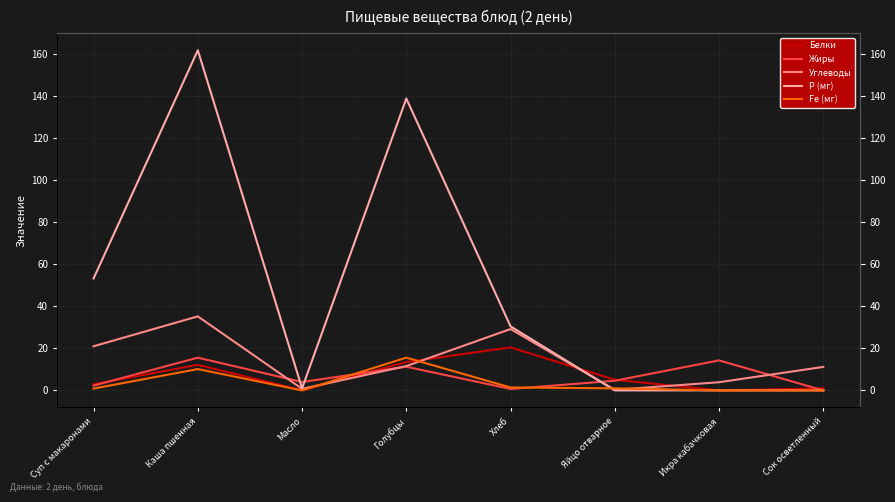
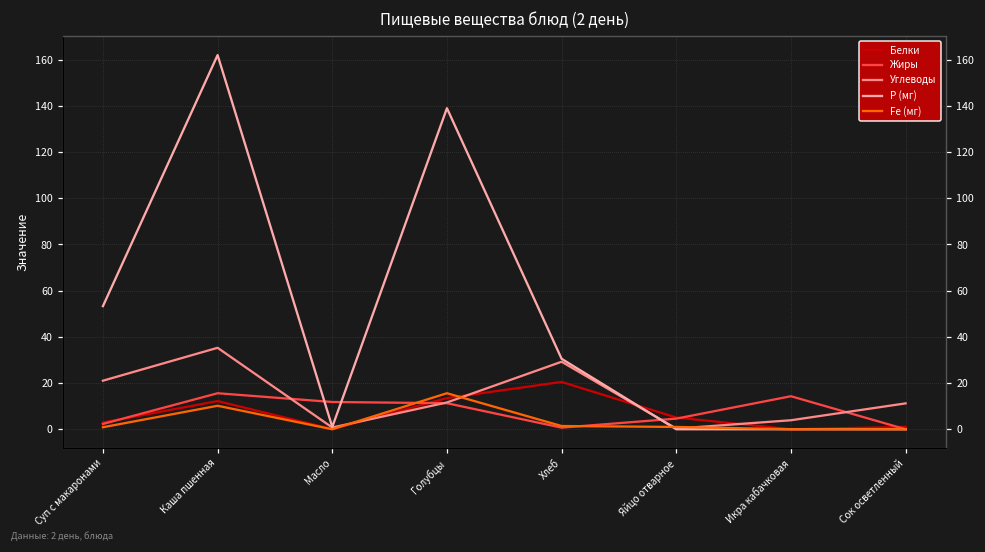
  {
    "Белки": {
      "Каша пшенная": 12,
      "Голубцы": 14,
      "Хлеб": 20
    },
    "Жиры": {
      "Каша пшенная": 16,
-     "Масло": 4,
+     "Масло": 12,
      "Икра кабачковая": 14
    },
    "Fe (мг)": {
      "Суп с макаронами": 1,
      "Каша пшенная": 10,
      "Голубцы": 16
    }
  }
